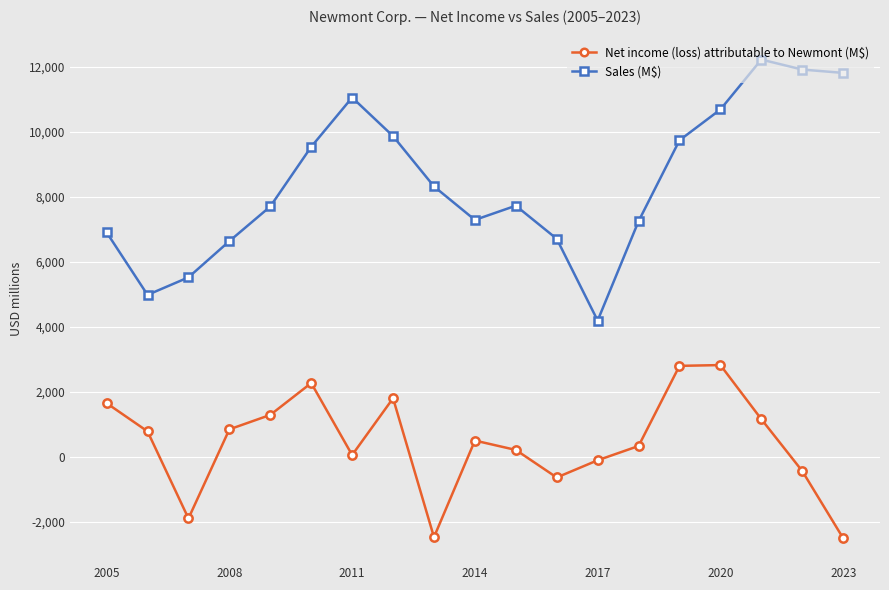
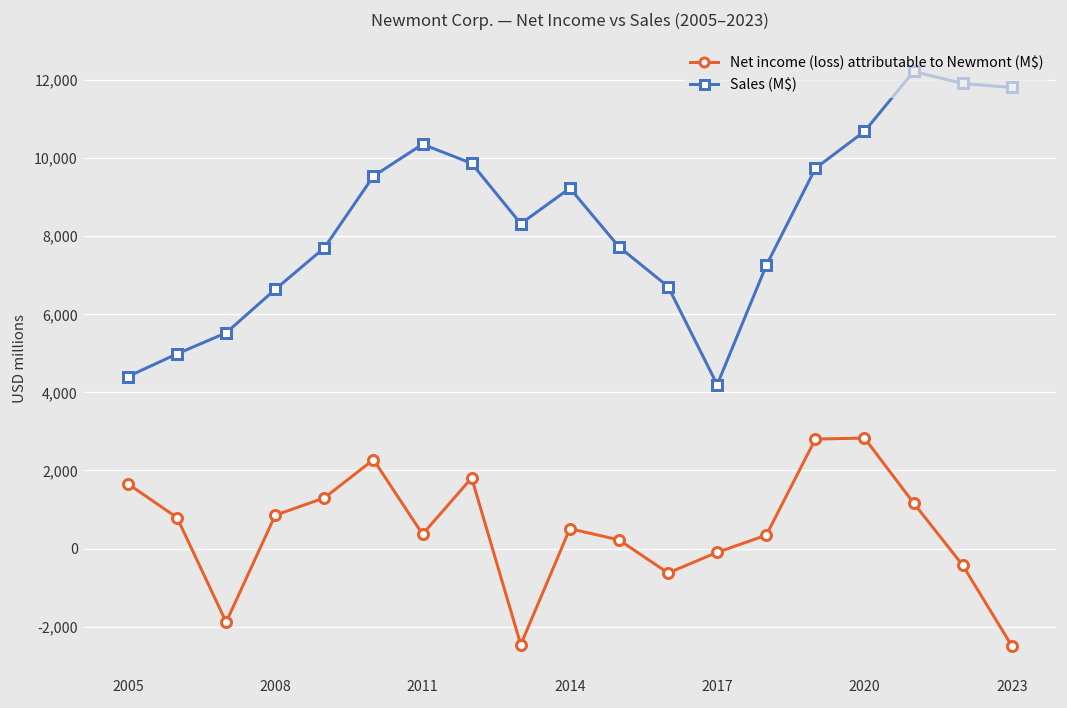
  {
    "Net income (loss) attributable to Newmont (M$)": {
      "2005": "1,700",
      "2008": "900",
-     "2011": "100",
+     "2011": "400",
      "2014": "500",
      "2017": "-100",
      "2020": "2,800",
      "2023": "-2,500"
    },
    "Sales (M$)": {
-     "2005": "6,900",
+     "2005": "4,400",
      "2008": "6,600",
-     "2011": "11,100",
-     "2014": "7,300",
+     "2011": "10,400",
+     "2014": "9,200",
      "2017": "4,200",
      "2020": "10,700"
    }
  }
